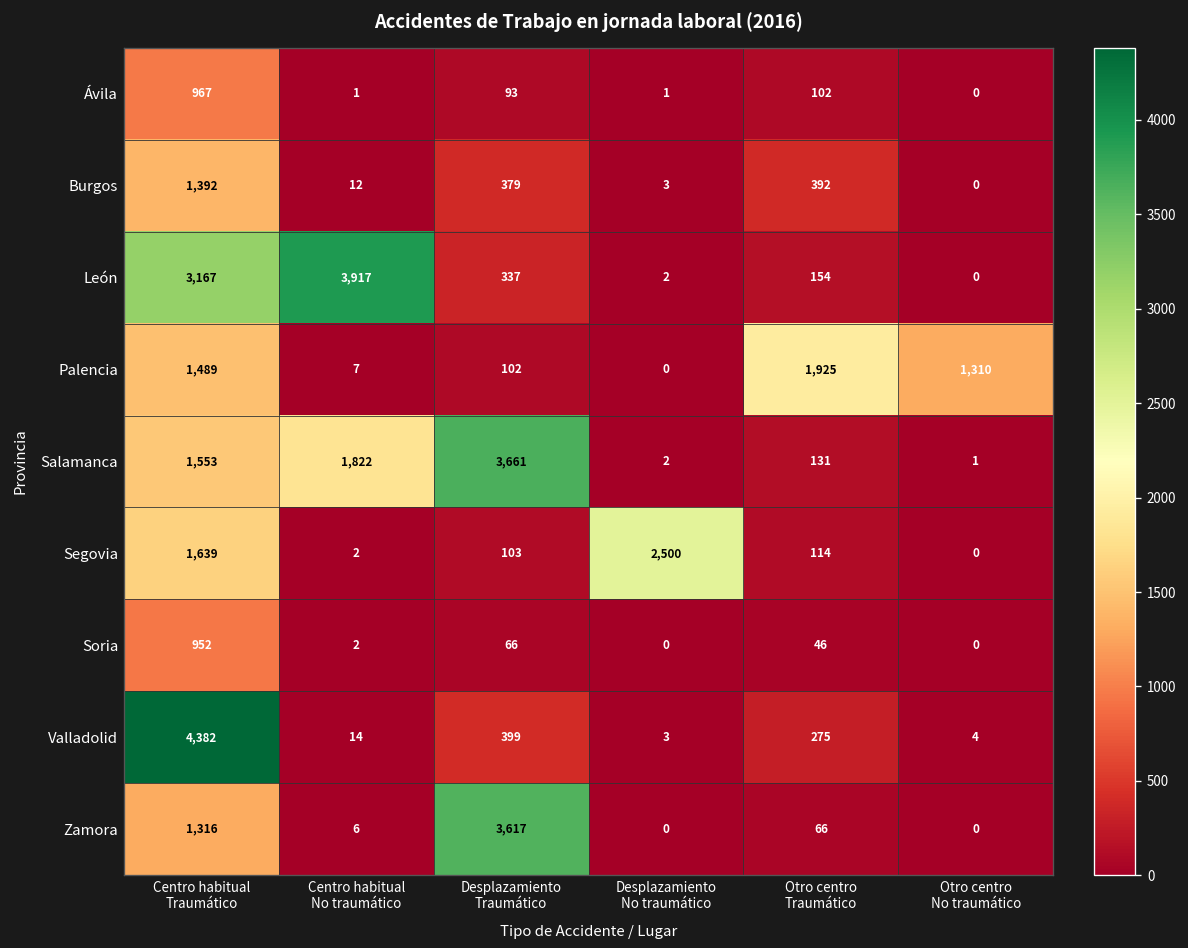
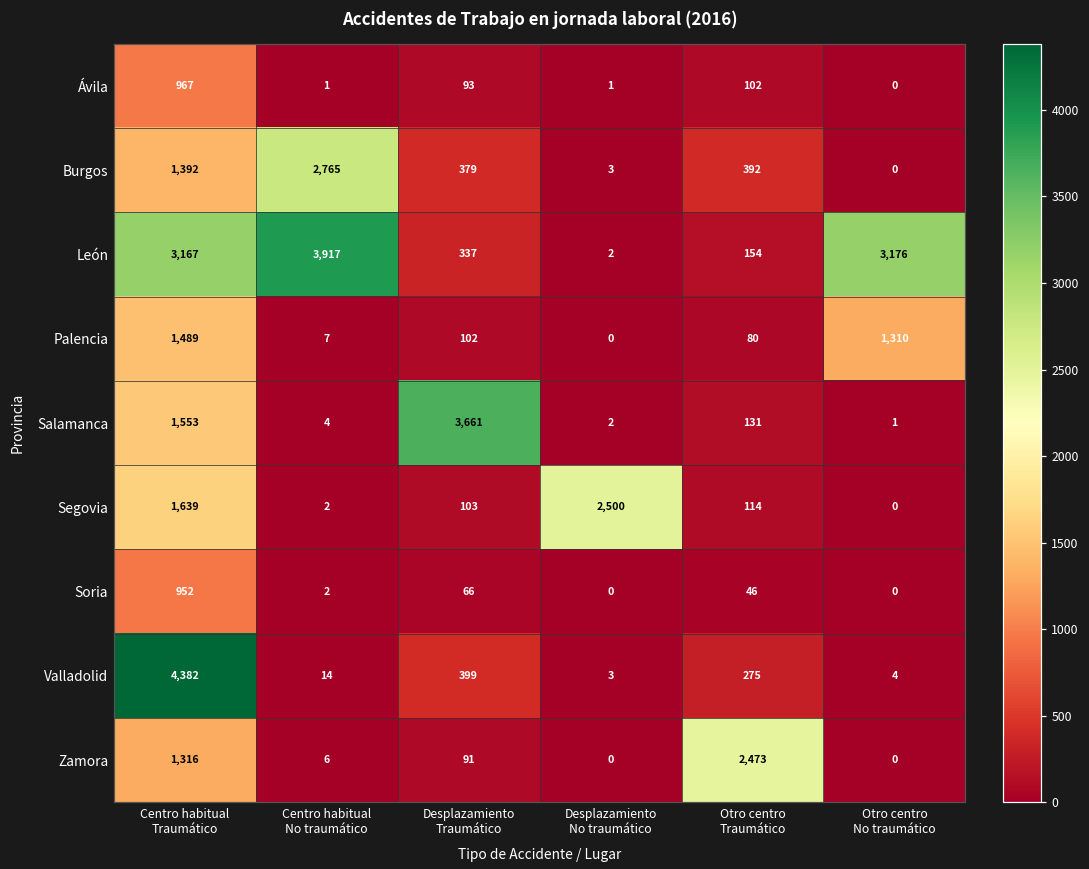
  {
    "Ávila": {
      "Centro habitual Traumático": "967",
      "Centro habitual No traumático": "1",
      "Desplazamiento Traumático": "93",
      "Desplazamiento No traumático": "1",
      "Otro centro Traumático": "102",
      "Otro centro No traumático": "0"
    },
    "Burgos": {
      "Centro habitual Traumático": "1,392",
-     "Centro habitual No traumático": "12",
+     "Centro habitual No traumático": "2,765",
      "Desplazamiento Traumático": "379",
      "Desplazamiento No traumático": "3",
      "Otro centro Traumático": "392",
      "Otro centro No traumático": "0"
    },
    "León": {
      "Centro habitual Traumático": "3,167",
      "Centro habitual No traumático": "3,917",
      "Desplazamiento Traumático": "337",
      "Desplazamiento No traumático": "2",
      "Otro centro Traumático": "154",
-     "Otro centro No traumático": "0"
+     "Otro centro No traumático": "3,176"
    },
    "Palencia": {
      "Centro habitual Traumático": "1,489",
      "Centro habitual No traumático": "7",
      "Desplazamiento Traumático": "102",
      "Desplazamiento No traumático": "0",
-     "Otro centro Traumático": "1,925",
+     "Otro centro Traumático": "80",
      "Otro centro No traumático": "1,310"
    },
    "Salamanca": {
      "Centro habitual Traumático": "1,553",
-     "Centro habitual No traumático": "1,822",
+     "Centro habitual No traumático": "4",
      "Desplazamiento Traumático": "3,661",
      "Desplazamiento No traumático": "2",
      "Otro centro Traumático": "131",
      "Otro centro No traumático": "1"
    },
    "Segovia": {
      "Centro habitual Traumático": "1,639",
      "Centro habitual No traumático": "2",
      "Desplazamiento Traumático": "103",
      "Desplazamiento No traumático": "2,500",
      "Otro centro Traumático": "114",
      "Otro centro No traumático": "0"
    },
    "Soria": {
      "Centro habitual Traumático": "952",
      "Centro habitual No traumático": "2",
      "Desplazamiento Traumático": "66",
      "Desplazamiento No traumático": "0",
      "Otro centro Traumático": "46",
      "Otro centro No traumático": "0"
    },
    "Valladolid": {
      "Centro habitual Traumático": "4,382",
      "Centro habitual No traumático": "14",
      "Desplazamiento Traumático": "399",
      "Desplazamiento No traumático": "3",
      "Otro centro Traumático": "275",
      "Otro centro No traumático": "4"
    },
    "Zamora": {
      "Centro habitual Traumático": "1,316",
      "Centro habitual No traumático": "6",
-     "Desplazamiento Traumático": "3,617",
+     "Desplazamiento Traumático": "91",
      "Desplazamiento No traumático": "0",
-     "Otro centro Traumático": "66",
+     "Otro centro Traumático": "2,473",
      "Otro centro No traumático": "0"
    }
  }
